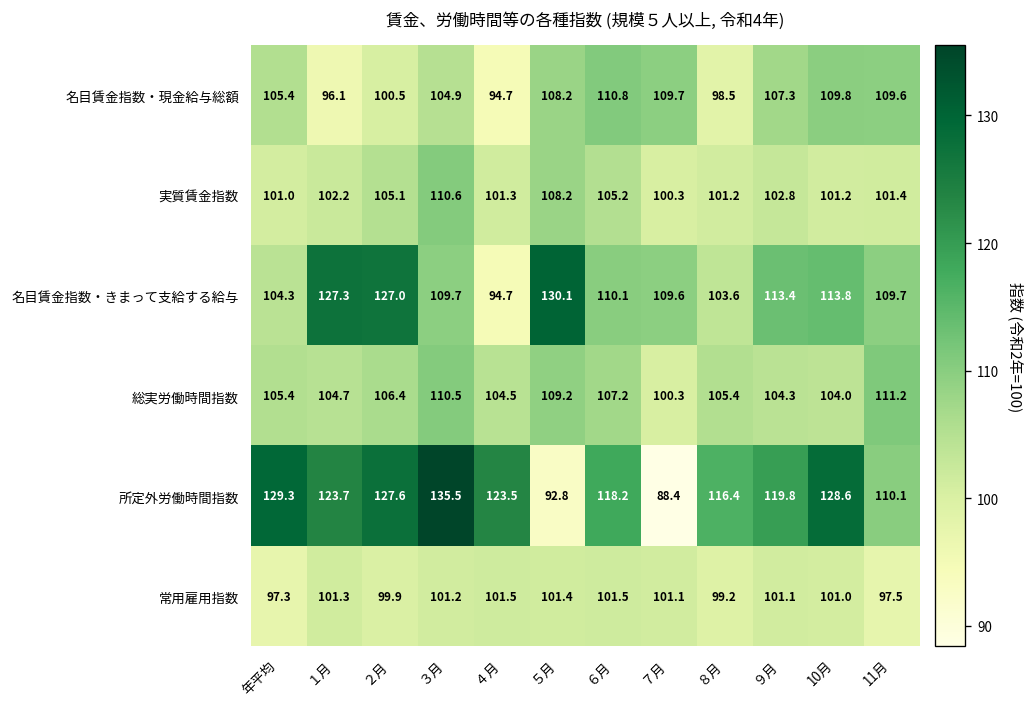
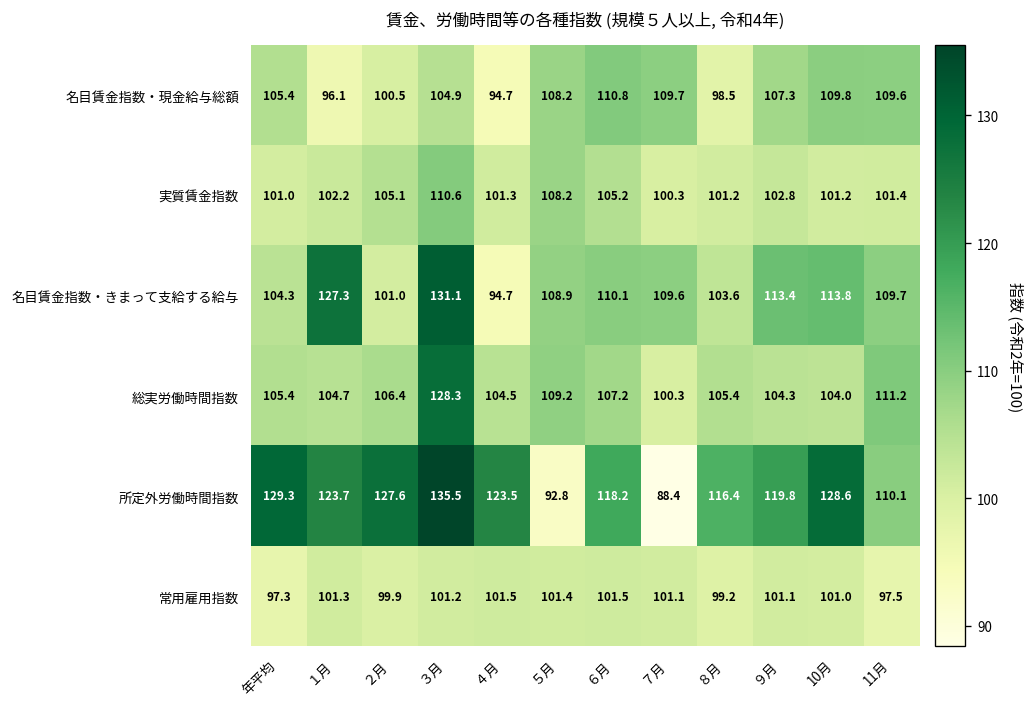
  {
    "名目賃金指数・現金給与総額": {
      "年平均": 105.4,
      "１月": 96.1,
      "２月": 100.5,
      "３月": 104.9,
      "４月": 94.7,
      "５月": 108.2,
      "６月": 110.8,
      "７月": 109.7,
      "８月": 98.5,
      "９月": 107.3,
      "10月": 109.8,
      "11月": 109.6
    },
    "実質賃金指数": {
      "年平均": 101.0,
      "１月": 102.2,
      "２月": 105.1,
      "３月": 110.6,
      "４月": 101.3,
      "５月": 108.2,
      "６月": 105.2,
      "７月": 100.3,
      "８月": 101.2,
      "９月": 102.8,
      "10月": 101.2,
      "11月": 101.4
    },
    "名目賃金指数・きまって支給する給与": {
      "年平均": 104.3,
      "１月": 127.3,
-     "２月": 127.0,
-     "３月": 109.7,
+     "２月": 101.0,
+     "３月": 131.1,
      "４月": 94.7,
-     "５月": 130.1,
+     "５月": 108.9,
      "６月": 110.1,
      "７月": 109.6,
      "８月": 103.6,
      "９月": 113.4,
      "10月": 113.8,
      "11月": 109.7
    },
    "総実労働時間指数": {
      "年平均": 105.4,
      "１月": 104.7,
      "２月": 106.4,
-     "３月": 110.5,
+     "３月": 128.3,
      "４月": 104.5,
      "５月": 109.2,
      "６月": 107.2,
      "７月": 100.3,
      "８月": 105.4,
      "９月": 104.3,
      "10月": 104.0,
      "11月": 111.2
    },
    "所定外労働時間指数": {
      "年平均": 129.3,
      "１月": 123.7,
      "２月": 127.6,
      "３月": 135.5,
      "４月": 123.5,
      "５月": 92.8,
      "６月": 118.2,
      "７月": 88.4,
      "８月": 116.4,
      "９月": 119.8,
      "10月": 128.6,
      "11月": 110.1
    },
    "常用雇用指数": {
      "年平均": 97.3,
      "１月": 101.3,
      "２月": 99.9,
      "３月": 101.2,
      "４月": 101.5,
      "５月": 101.4,
      "６月": 101.5,
      "７月": 101.1,
      "８月": 99.2,
      "９月": 101.1,
      "10月": 101.0,
      "11月": 97.5
    }
  }
